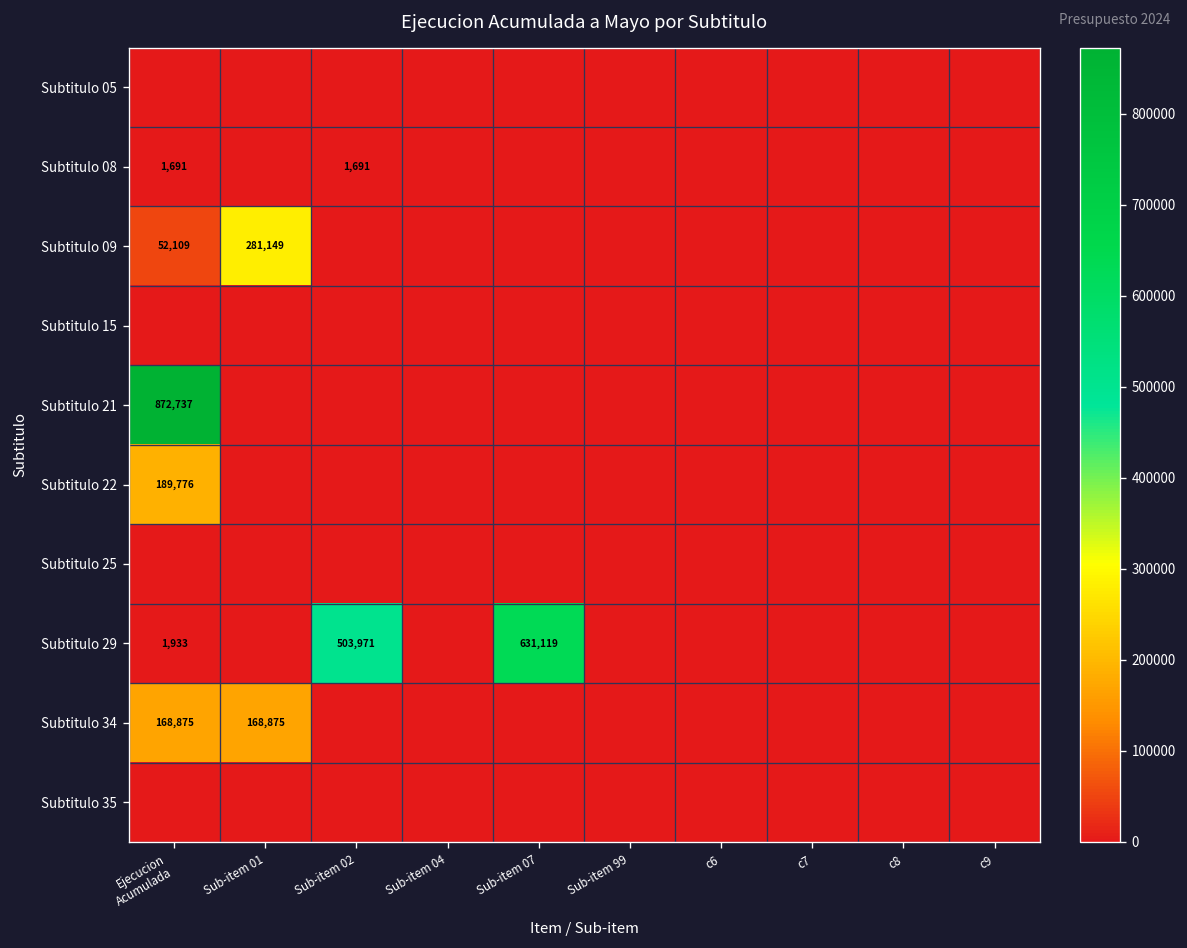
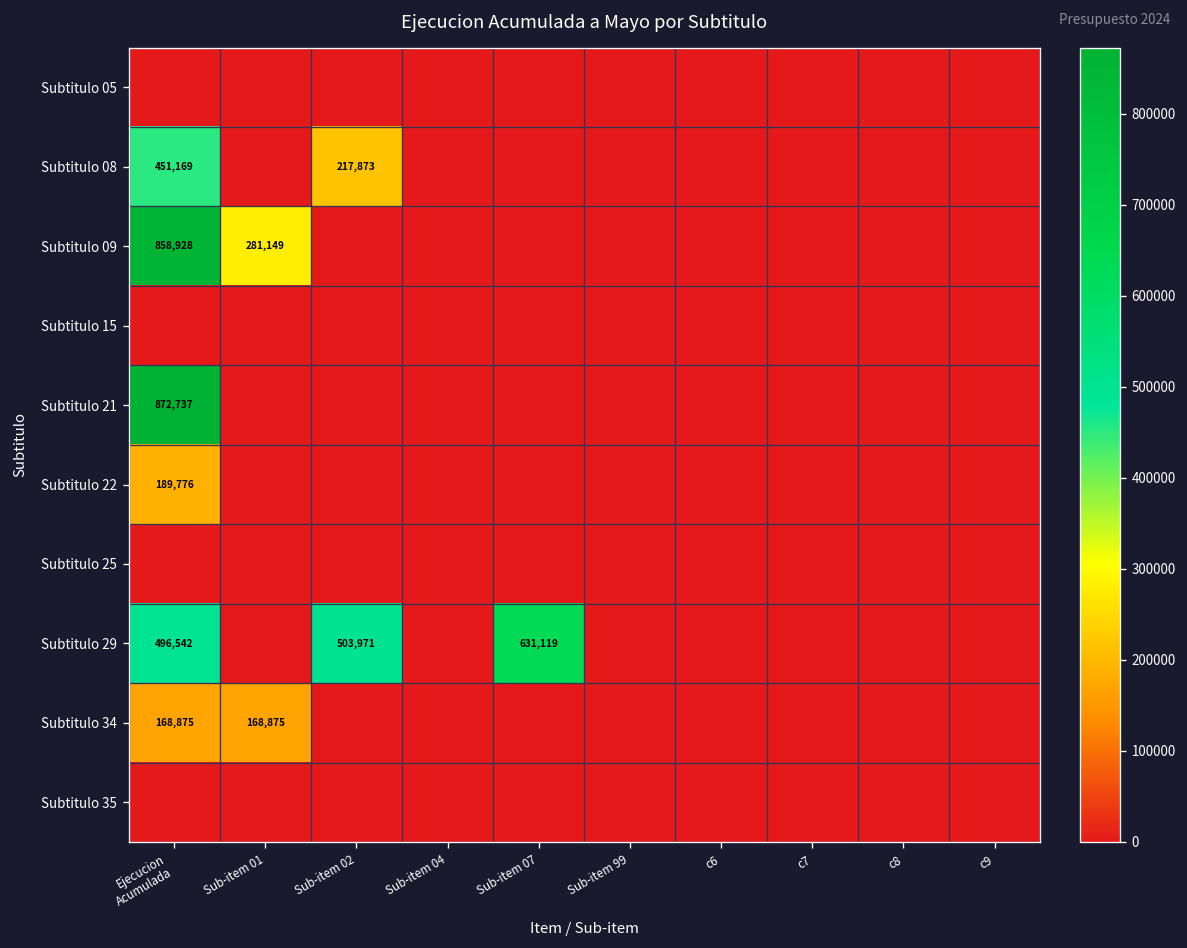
  {
    "Subtitulo 08": {
-     "Ejecucion Acumulada": "1,691",
-     "Sub-item 02": "1,691"
+     "Ejecucion Acumulada": "451,169",
+     "Sub-item 02": "217,873"
    },
    "Subtitulo 09": {
-     "Ejecucion Acumulada": "52,109",
+     "Ejecucion Acumulada": "858,928",
      "Sub-item 01": "281,149"
    },
    "Subtitulo 21": {
      "Ejecucion Acumulada": "872,737"
    },
    "Subtitulo 22": {
      "Ejecucion Acumulada": "189,776"
    },
    "Subtitulo 29": {
-     "Ejecucion Acumulada": "1,933",
+     "Ejecucion Acumulada": "496,542",
      "Sub-item 02": "503,971",
      "Sub-item 07": "631,119"
    },
    "Subtitulo 34": {
      "Ejecucion Acumulada": "168,875",
      "Sub-item 01": "168,875"
    }
  }
